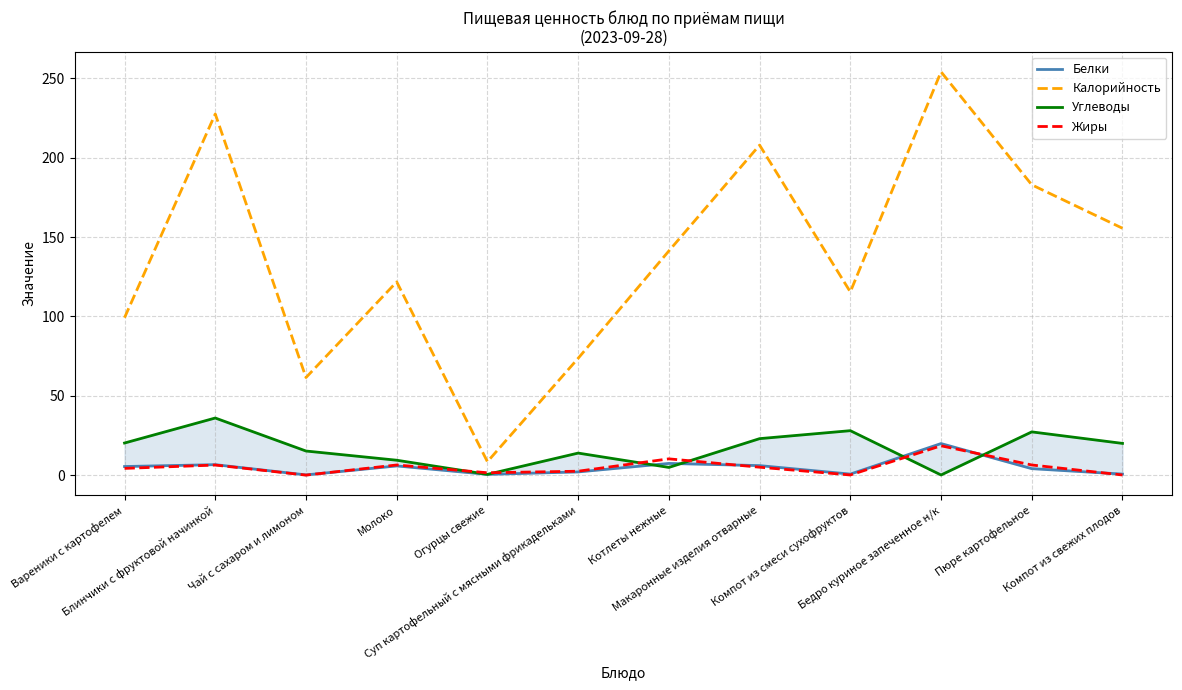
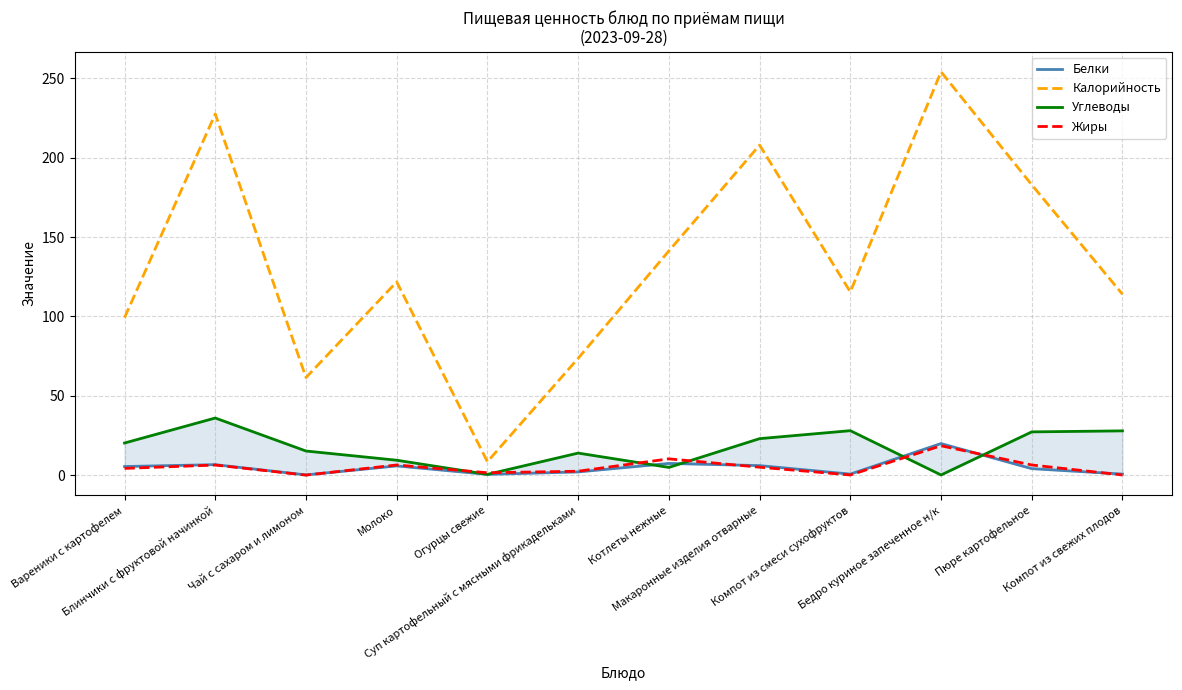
  {
    "Калорийность": {
      "Вареники с картофелем": 99,
      "Блинчики с фруктовой начинкой": 228,
      "Чай с сахаром и лимоном": 62,
      "Молоко": 122,
      "Огурцы свежие": 8,
      "Суп картофельный с мясными фрикадельками": 74,
      "Котлеты нежные": 141,
      "Макаронные изделия отварные": 208,
      "Компот из смеси сухофруктов": 115,
      "Бедро куриное запеченное н/к": 254,
      "Пюре картофельное": 183,
-     "Компот из свежих плодов": 156
+     "Компот из свежих плодов": 114
    },
    "Углеводы": {
      "Котлеты нежные": 5,
      "Бедро куриное запеченное н/к": 0,
-     "Компот из свежих плодов": 20
+     "Компот из свежих плодов": 28
    },
    "Жиры": {
      "Котлеты нежные": 10,
      "Пюре картофельное": 6
    }
  }
